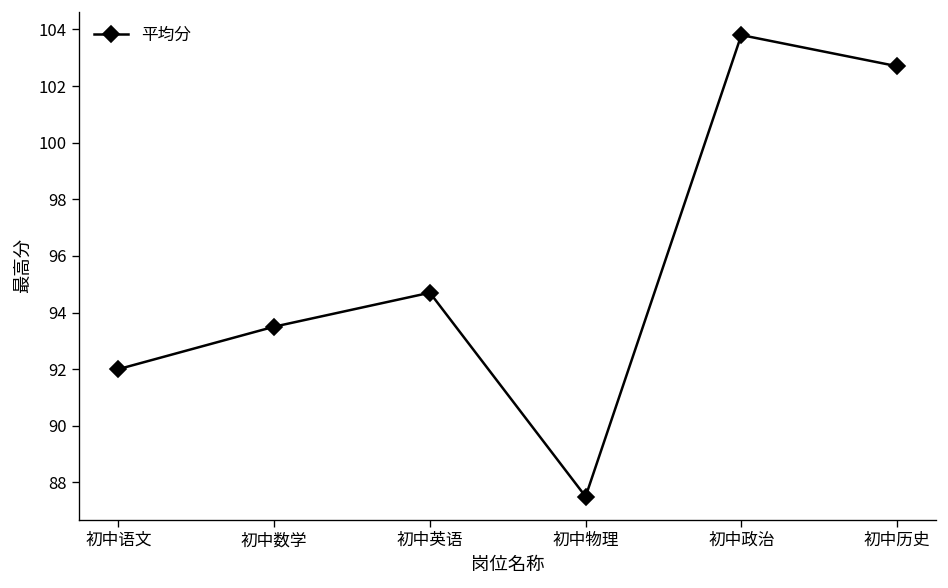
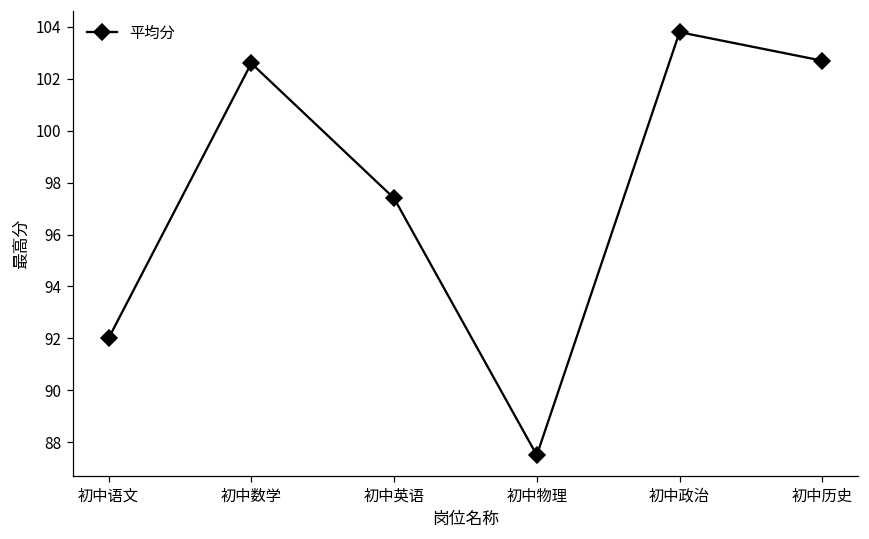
  {
    "初中语文": 92.0,
-   "初中数学": 93.5,
-   "初中英语": 94.7,
+   "初中数学": 102.6,
+   "初中英语": 97.4,
    "初中物理": 87.5,
    "初中政治": 103.8,
    "初中历史": 102.7
  }
